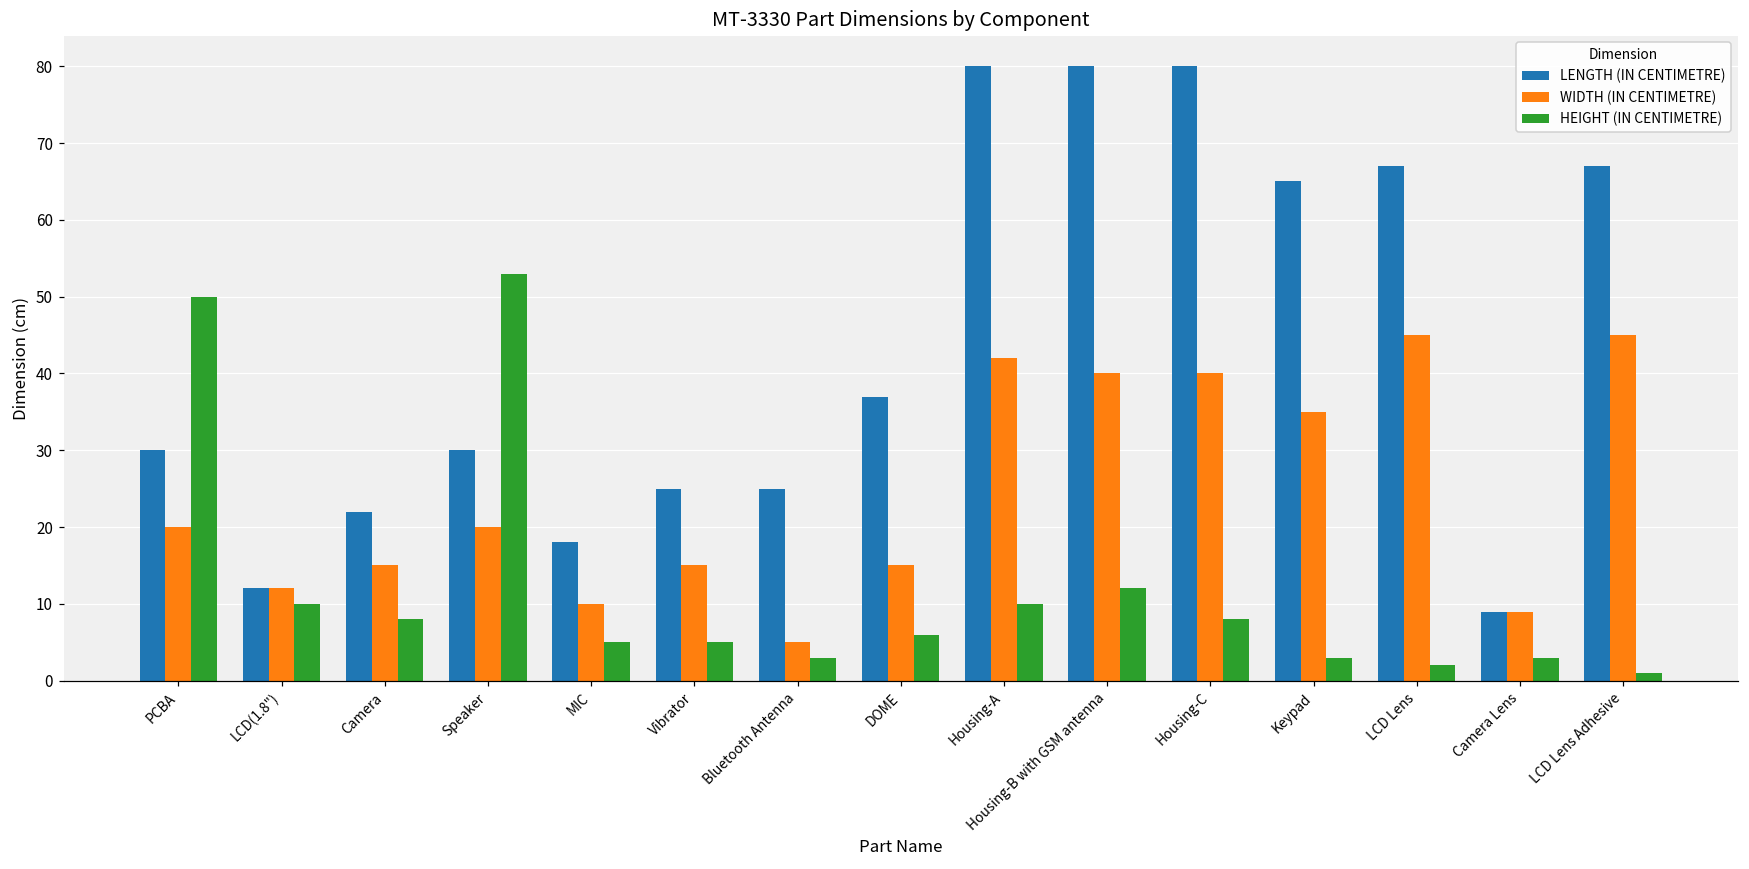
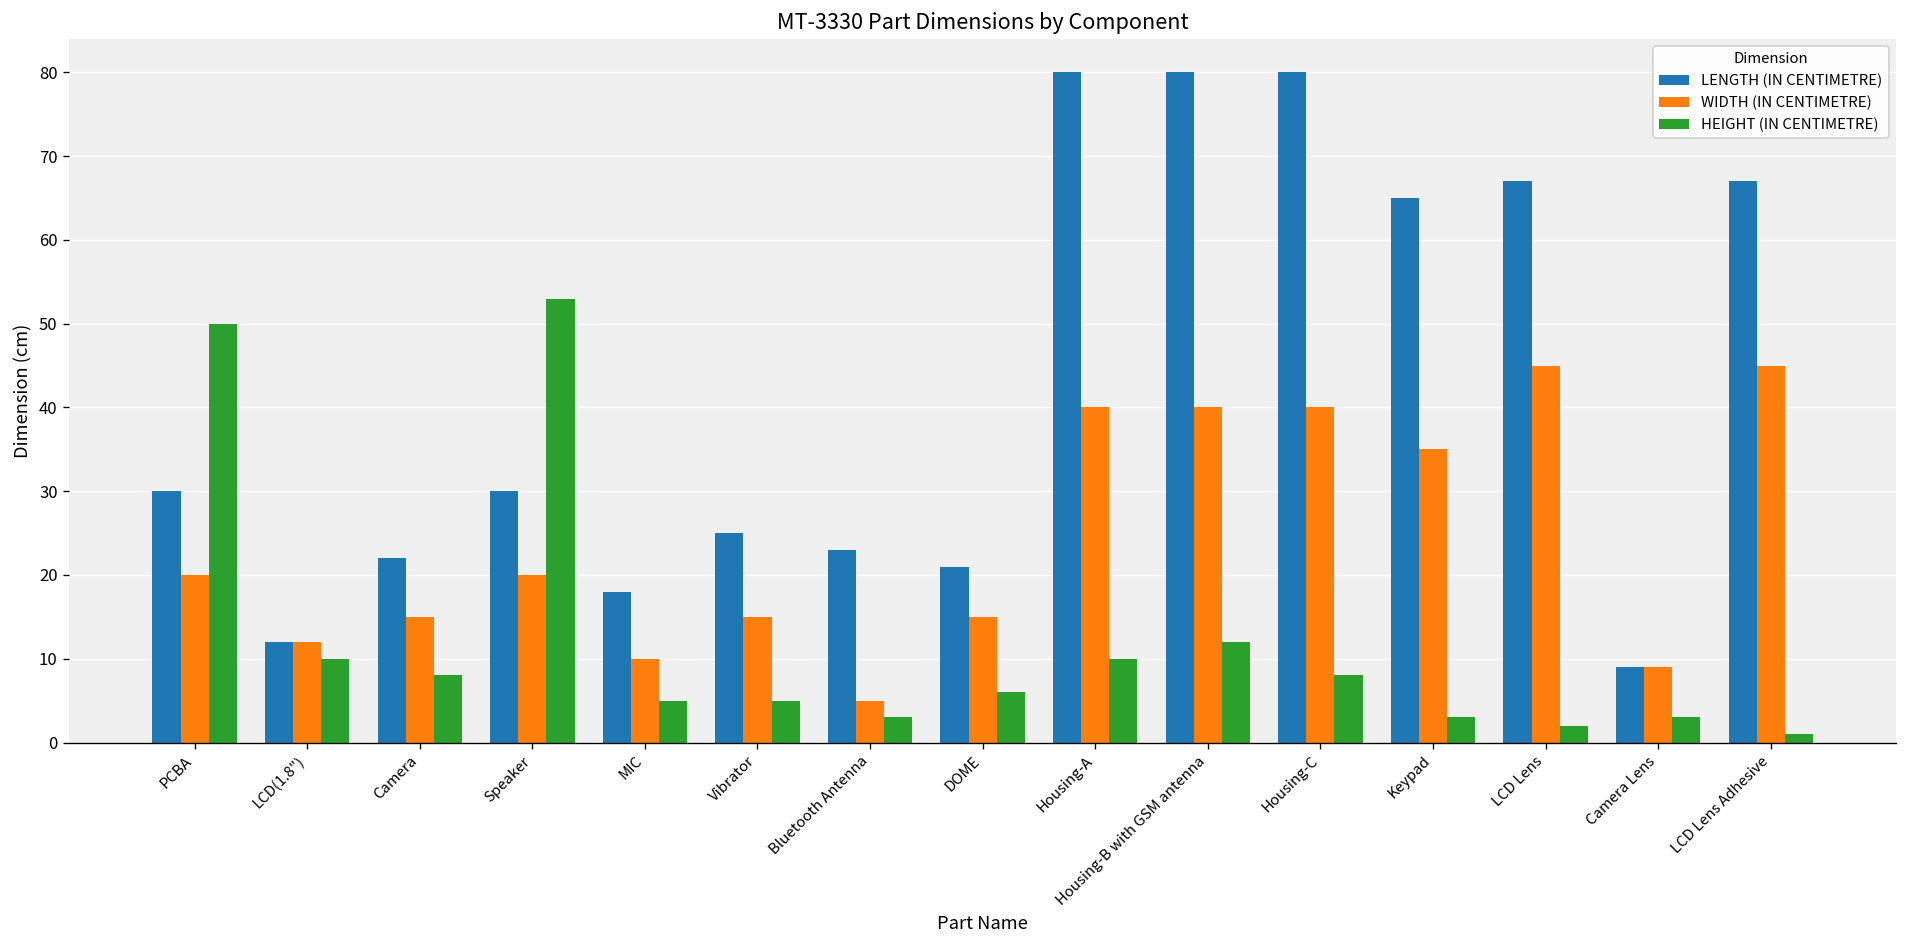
  {
    "LENGTH (IN CENTIMETRE)": {
      "PCBA": 30,
      "LCD(1.8\")": 12,
      "Camera": 22,
      "Speaker": 30,
      "MIC": 18,
      "Vibrator": 25,
-     "Bluetooth Antenna": 25,
-     "DOME": 37,
+     "Bluetooth Antenna": 23,
+     "DOME": 21,
      "Housing-A": 80,
      "Housing-B with GSM antenna": 80,
      "Housing-C": 80,
      "Keypad": 65,
      "LCD Lens": 67,
      "Camera Lens": 9,
      "LCD Lens Adhesive": 67
    },
    "WIDTH (IN CENTIMETRE)": {
      "PCBA": 20,
      "LCD(1.8\")": 12,
      "Camera": 15,
      "Speaker": 20,
      "MIC": 10,
      "Vibrator": 15,
      "Bluetooth Antenna": 5,
      "DOME": 15,
-     "Housing-A": 42,
+     "Housing-A": 40,
      "Housing-B with GSM antenna": 40,
      "Housing-C": 40,
      "Keypad": 35,
      "LCD Lens": 45,
      "Camera Lens": 9,
      "LCD Lens Adhesive": 45
    },
    "HEIGHT (IN CENTIMETRE)": {
      "PCBA": 50,
      "LCD(1.8\")": 10,
      "Camera": 8,
      "Speaker": 53,
      "MIC": 5,
      "Vibrator": 5,
      "Bluetooth Antenna": 3,
      "DOME": 6,
      "Housing-A": 10,
      "Housing-B with GSM antenna": 12,
      "Housing-C": 8,
      "Keypad": 3,
      "LCD Lens": 2,
      "Camera Lens": 3,
      "LCD Lens Adhesive": 1
    }
  }
